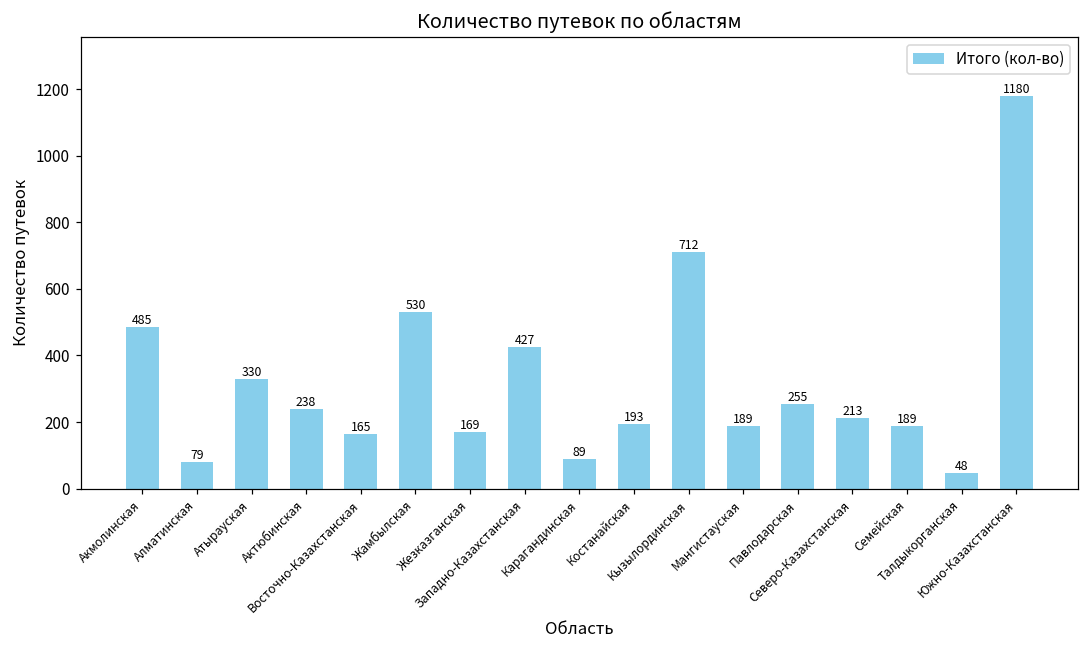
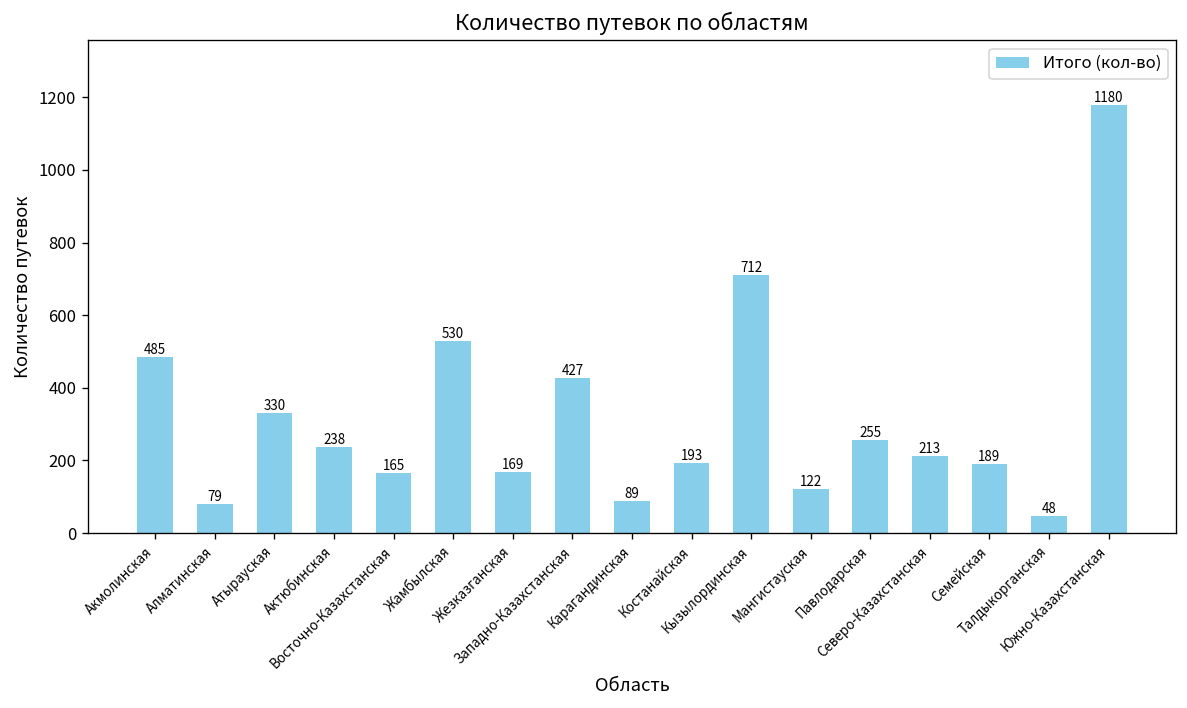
  {
    "Акмолинская": 485,
    "Алматинская": 79,
    "Атырауская": 330,
    "Актюбинская": 238,
    "Восточно-Казахстанская": 165,
    "Жамбылская": 530,
    "Жезказганская": 169,
    "Западно-Казахстанская": 427,
    "Карагандинская": 89,
    "Костанайская": 193,
    "Кызылординская": 712,
-   "Мангистауская": 189,
+   "Мангистауская": 122,
    "Павлодарская": 255,
    "Северо-Казахстанская": 213,
    "Семейская": 189,
    "Талдыкорганская": 48,
    "Южно-Казахстанская": 1180
  }
